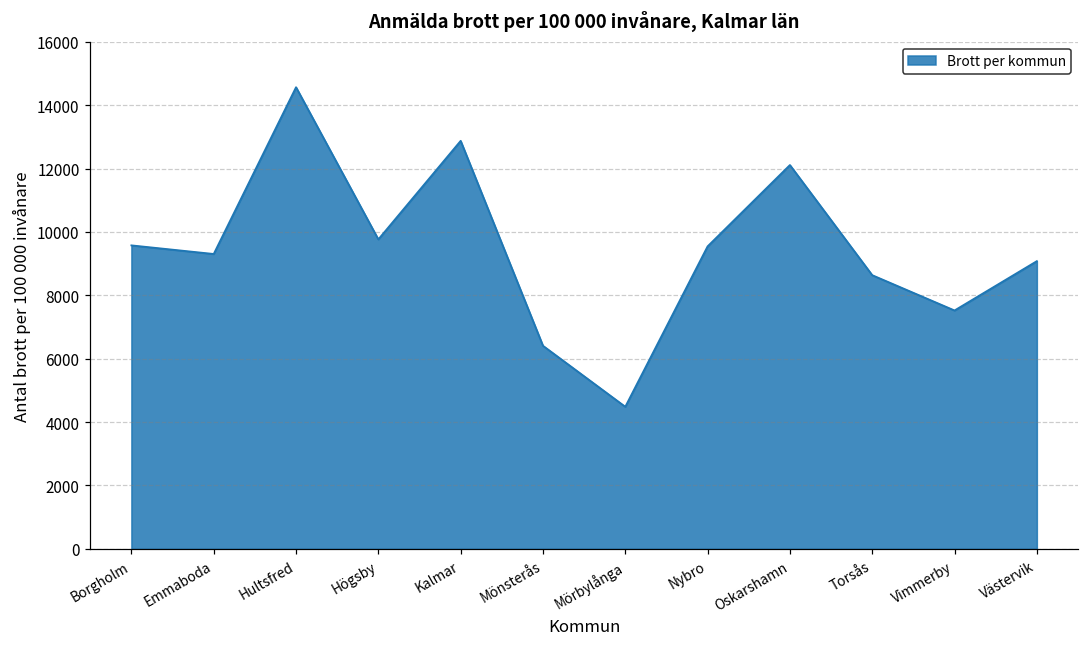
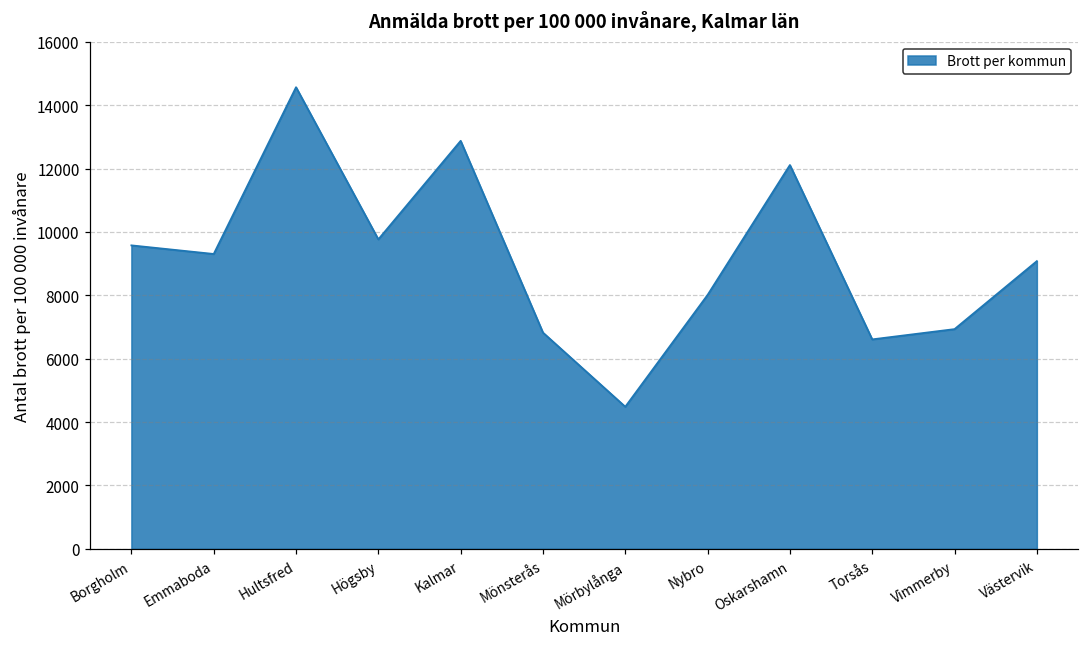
  {
    "Borgholm": 9600,
    "Emmaboda": 9300,
    "Hultsfred": 14600,
    "Högsby": 9800,
    "Kalmar": 12900,
-   "Mönsterås": 6400,
+   "Mönsterås": 6800,
    "Mörbylånga": 4500,
-   "Nybro": 9500,
+   "Nybro": 8000,
    "Oskarshamn": 12100,
-   "Torsås": 8600,
-   "Vimmerby": 7500,
+   "Torsås": 6600,
+   "Vimmerby": 6900,
    "Västervik": 9100
  }
